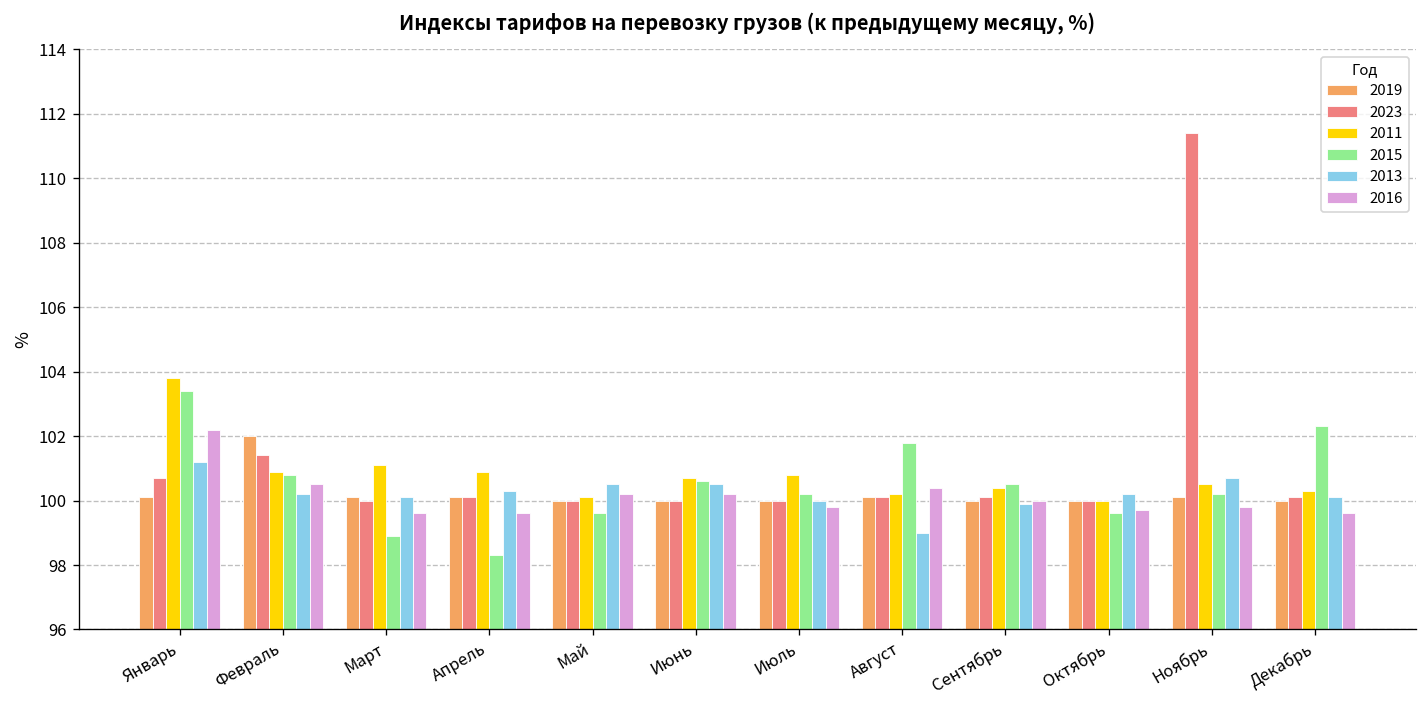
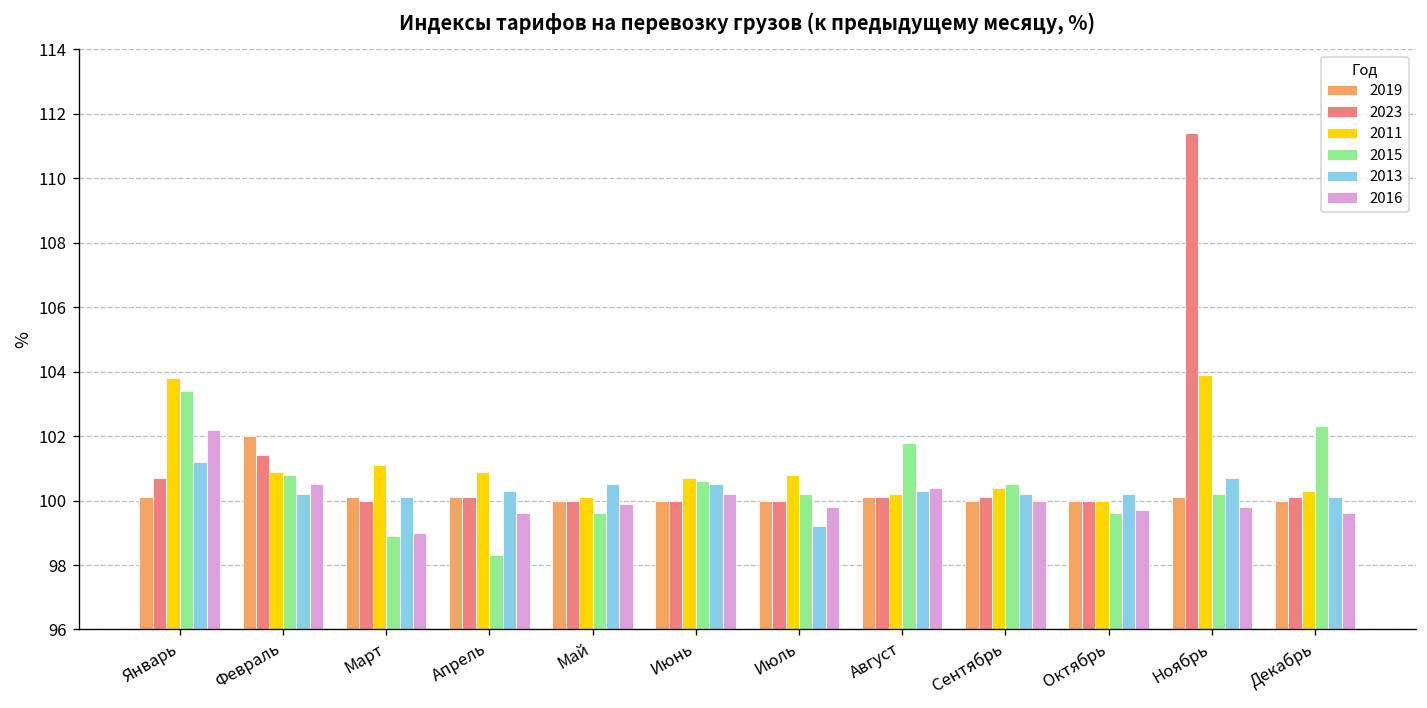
  {
    "2011": {
      "Январь": 103.8,
      "Февраль": 100.9,
      "Март": 101.1,
      "Апрель": 100.9,
      "Май": 100.1,
      "Июнь": 100.7,
      "Июль": 100.8,
      "Август": 100.2,
      "Сентябрь": 100.4,
      "Октябрь": 100.0,
-     "Ноябрь": 100.5,
+     "Ноябрь": 103.9,
      "Декабрь": 100.3
    },
    "2015": {
      "Январь": 103.4,
      "Февраль": 100.8,
      "Март": 98.9,
      "Апрель": 98.3,
      "Май": 99.6,
      "Июнь": 100.6,
      "Июль": 100.2,
      "Август": 101.8,
      "Сентябрь": 100.5,
      "Октябрь": 99.6,
      "Ноябрь": 100.2,
      "Декабрь": 102.3
    },
    "2013": {
      "Январь": 101.2,
      "Февраль": 100.2,
      "Март": 100.1,
      "Апрель": 100.3,
      "Май": 100.5,
      "Июнь": 100.5,
-     "Июль": 100.0,
-     "Август": 99.0,
-     "Сентябрь": 99.9,
+     "Июль": 99.2,
+     "Август": 100.3,
+     "Сентябрь": 100.2,
      "Октябрь": 100.2,
      "Ноябрь": 100.7,
      "Декабрь": 100.1
    },
    "2016": {
      "Январь": 102.2,
      "Февраль": 100.5,
-     "Март": 99.6,
+     "Март": 99.0,
      "Апрель": 99.6,
-     "Май": 100.2,
+     "Май": 99.9,
      "Июнь": 100.2,
      "Июль": 99.8,
      "Август": 100.4,
      "Сентябрь": 100.0,
      "Октябрь": 99.7,
      "Ноябрь": 99.8,
      "Декабрь": 99.6
    }
  }
